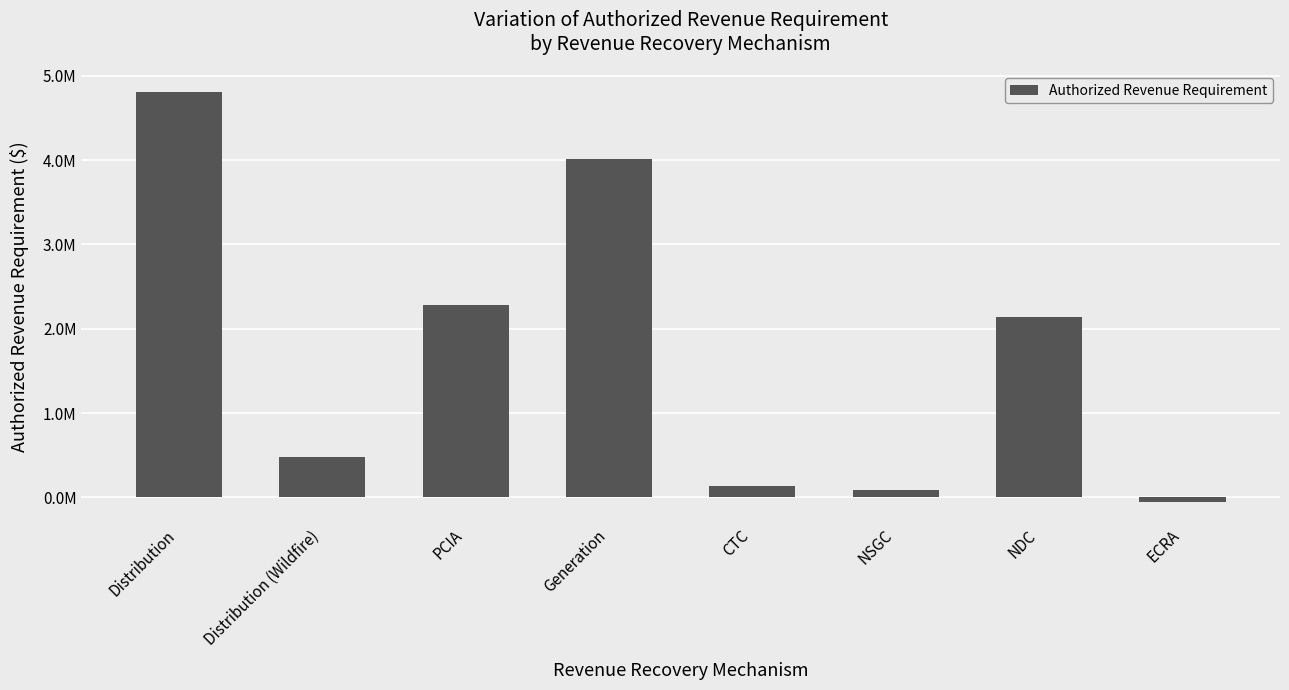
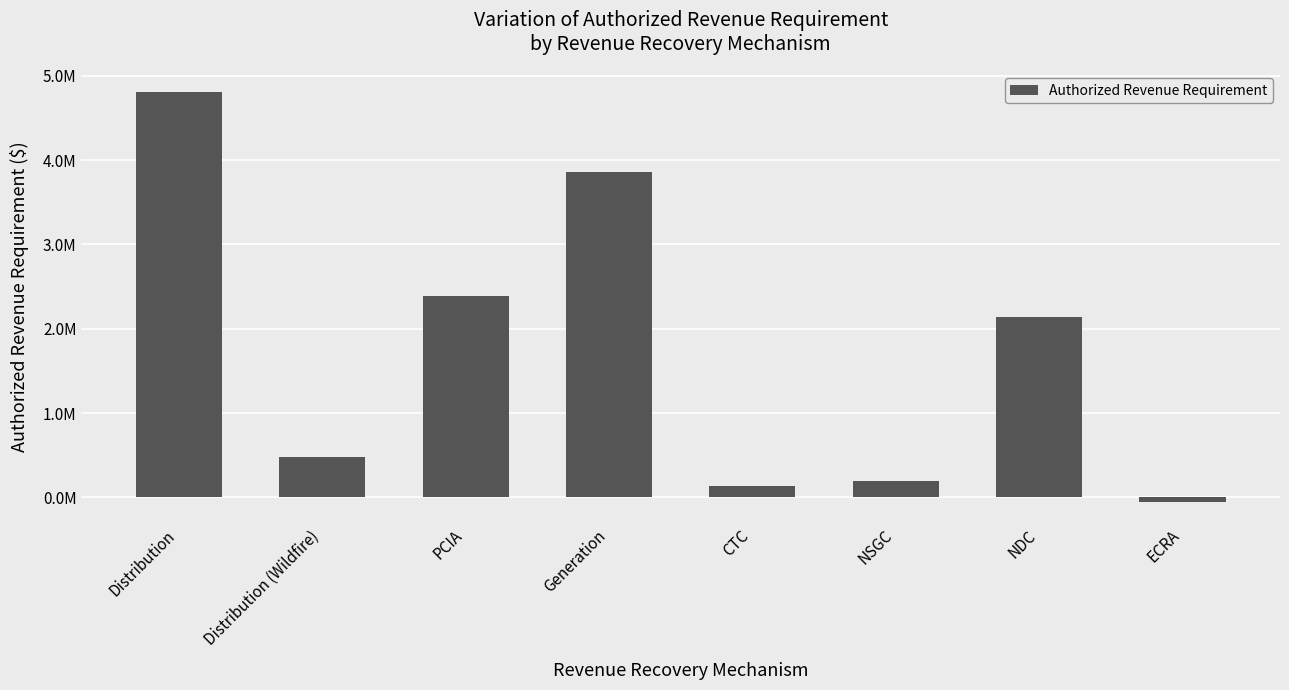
  {
    "Distribution": 4800000,
    "Distribution (Wildfire)": 500000,
-   "PCIA": 2300000,
-   "Generation": 4000000,
+   "PCIA": 2400000,
+   "Generation": 3900000,
    "CTC": 100000,
-   "NSGC": 100000,
+   "NSGC": 200000,
    "NDC": 2100000,
    "ECRA": -100000
  }
